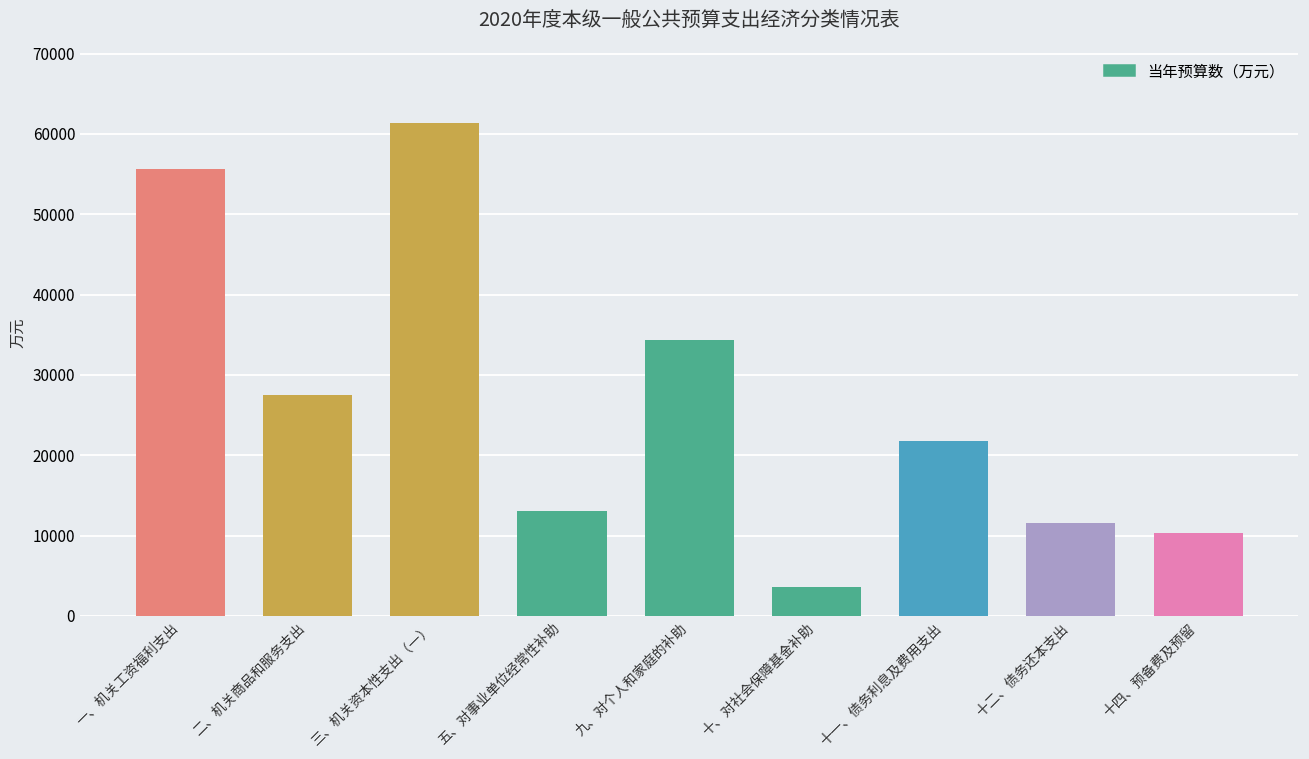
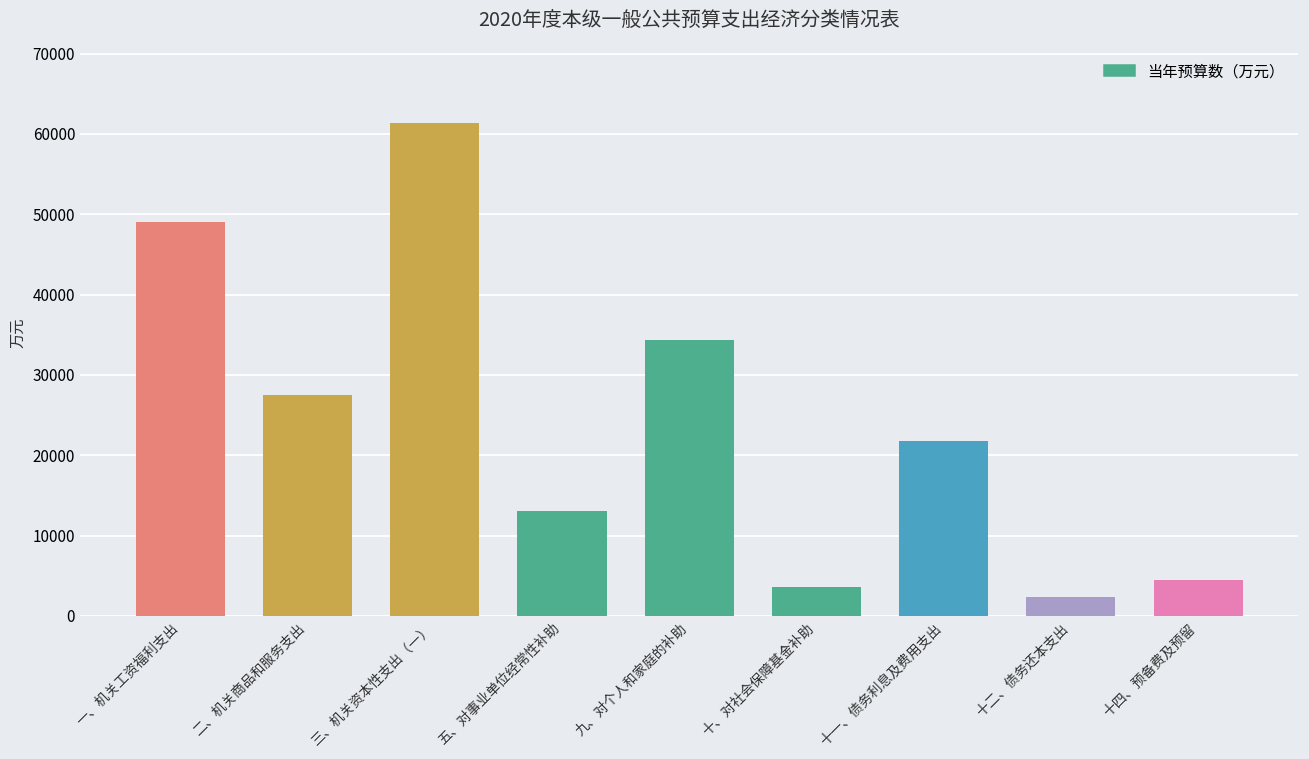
  {
-   "一、机关工资福利支出": 56000,
+   "一、机关工资福利支出": 49000,
    "二、机关商品和服务支出": 27000,
    "三、机关资本性支出（一）": 61000,
    "五、对事业单位经常性补助": 13000,
    "九、对个人和家庭的补助": 34000,
    "十、对社会保障基金补助": 4000,
    "十一、债务利息及费用支出": 22000,
-   "十二、债务还本支出": 12000,
-   "十四、预备费及预留": 10000
+   "十二、债务还本支出": 2000,
+   "十四、预备费及预留": 4000
  }
